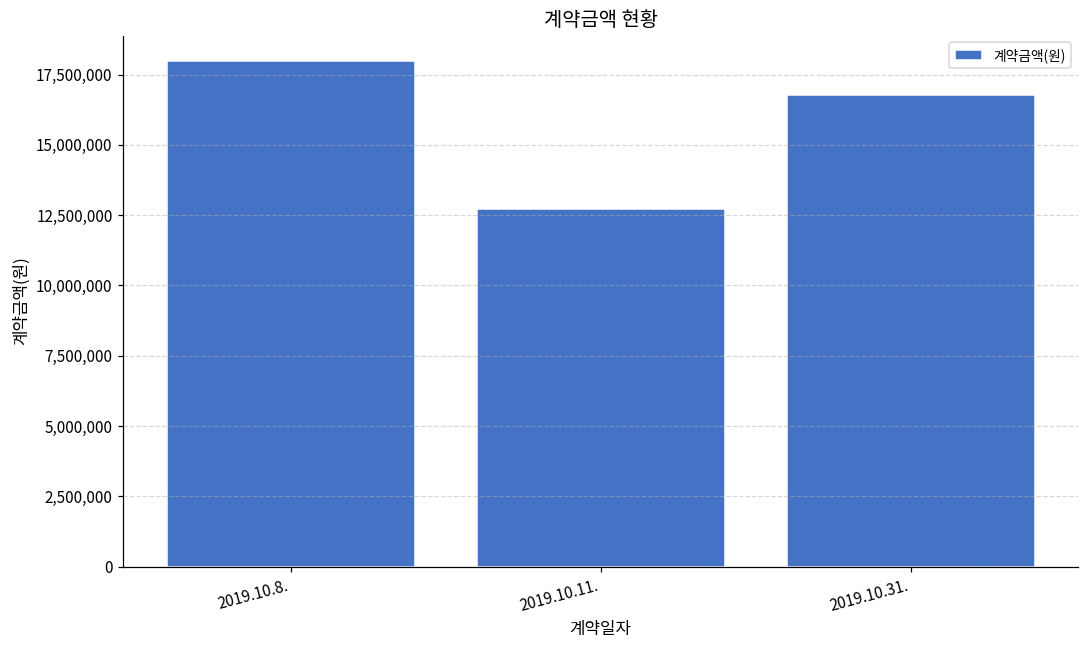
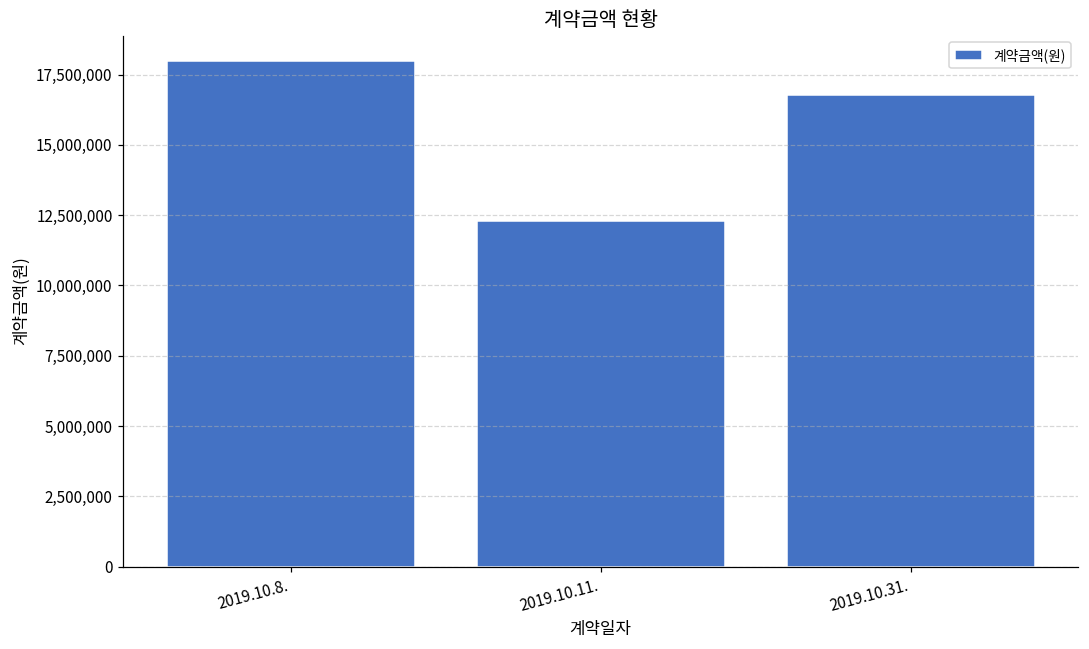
  {
    "2019.10.8.": "18,000,000",
-   "2019.10.11.": "12,700,000",
+   "2019.10.11.": "12,300,000",
    "2019.10.31.": "16,800,000"
  }
